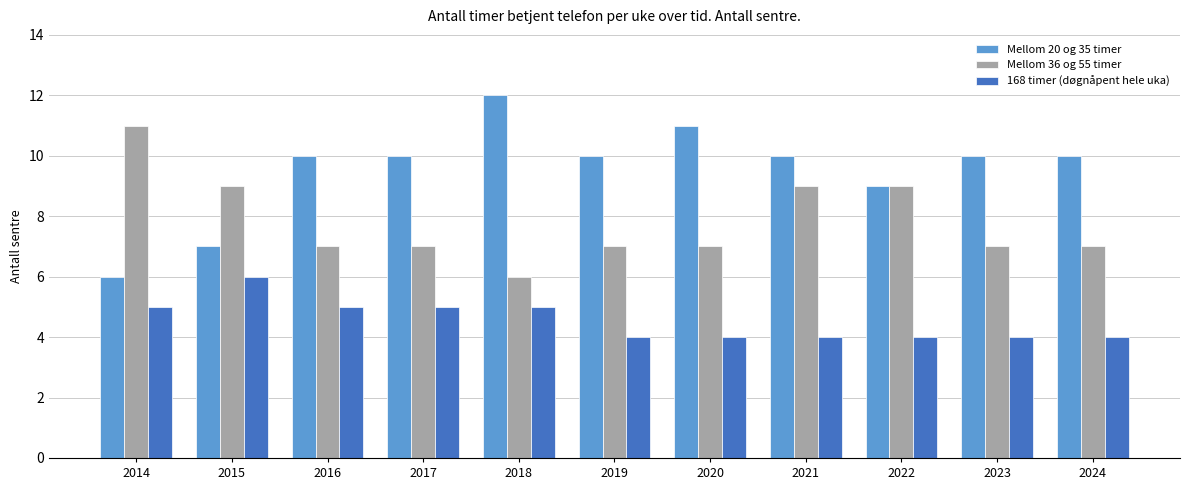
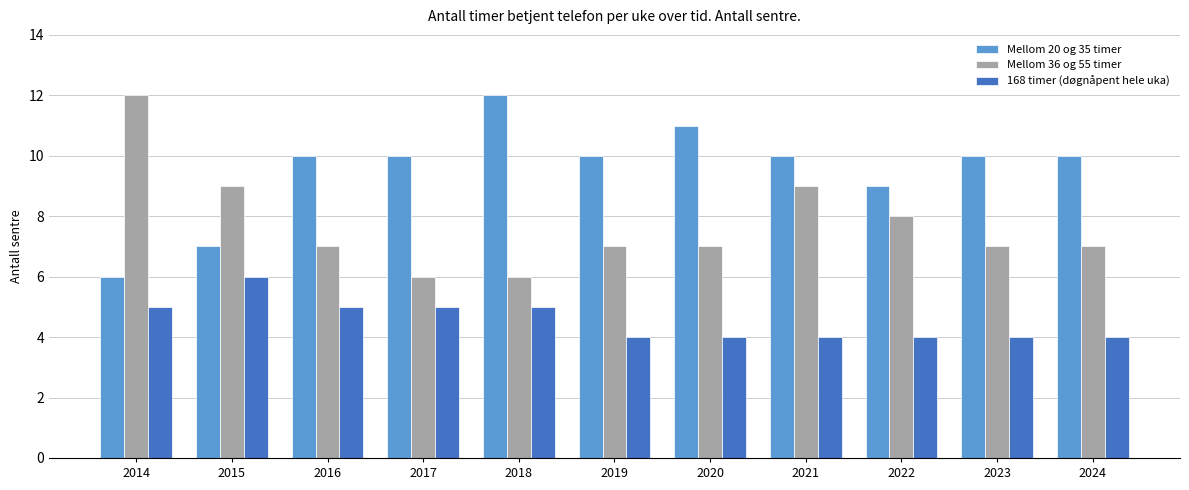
  {
    "Mellom 36 og 55 timer": {
-     "2014": 11,
+     "2014": 12,
      "2015": 9,
      "2016": 7,
-     "2017": 7,
+     "2017": 6,
      "2018": 6,
      "2019": 7,
      "2020": 7,
      "2021": 9,
-     "2022": 9,
+     "2022": 8,
      "2023": 7,
      "2024": 7
    }
  }
